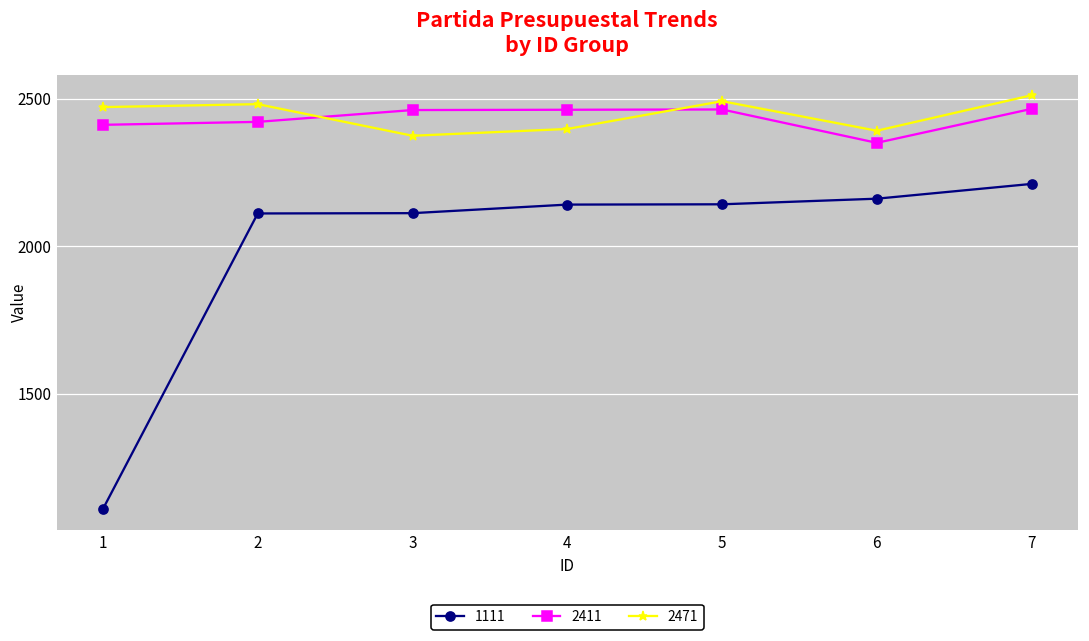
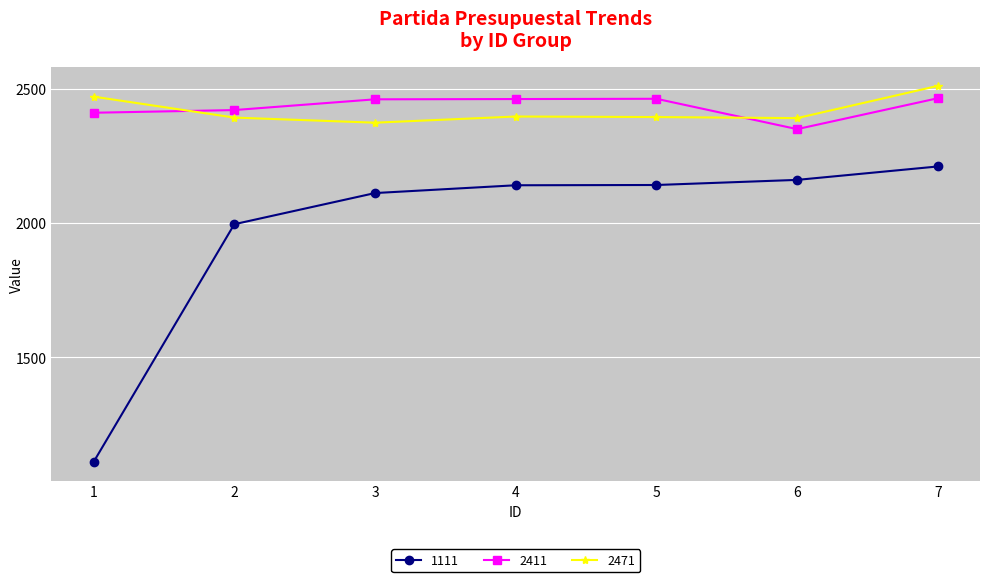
  {
    "1111": {
      "1": 1110,
-     "2": 2110,
+     "2": 2000,
      "3": 2110,
      "4": 2140,
      "5": 2140,
      "6": 2160,
      "7": 2210
    },
    "2411": {
      "1": 2410,
      "2": 2420,
      "3": 2460,
      "4": 2460,
      "5": 2460,
      "6": 2350,
      "7": 2470
    },
    "2471": {
      "1": 2470,
-     "2": 2480,
+     "2": 2390,
      "3": 2370,
      "4": 2400,
-     "5": 2490,
+     "5": 2400,
      "6": 2390,
      "7": 2510
    }
  }
